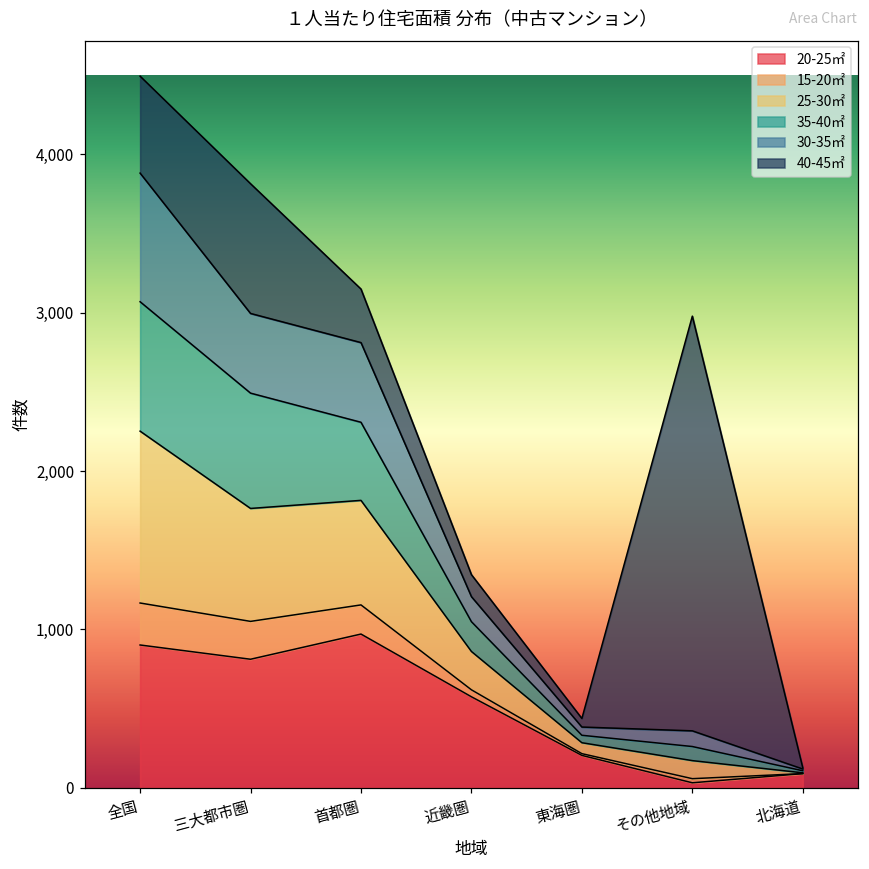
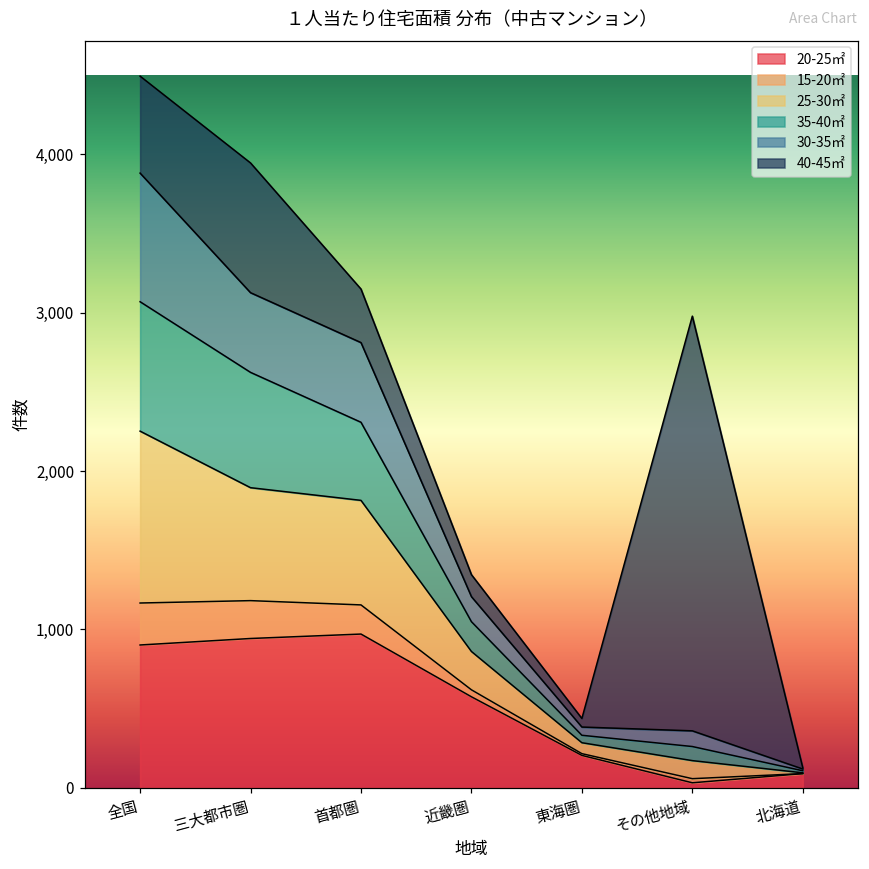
  {
    "20-25㎡": {
      "全国": "900",
-     "三大都市圏": "810",
+     "三大都市圏": "940",
      "首都圏": "970",
      "近畿圏": "580",
      "その他地域": "30"
    },
    "40-45㎡": {
      "全国": "610",
      "三大都市圏": "820",
      "首都圏": "340",
      "近畿圏": "140",
      "東海圏": "50",
      "その他地域": "2,620"
    }
  }
